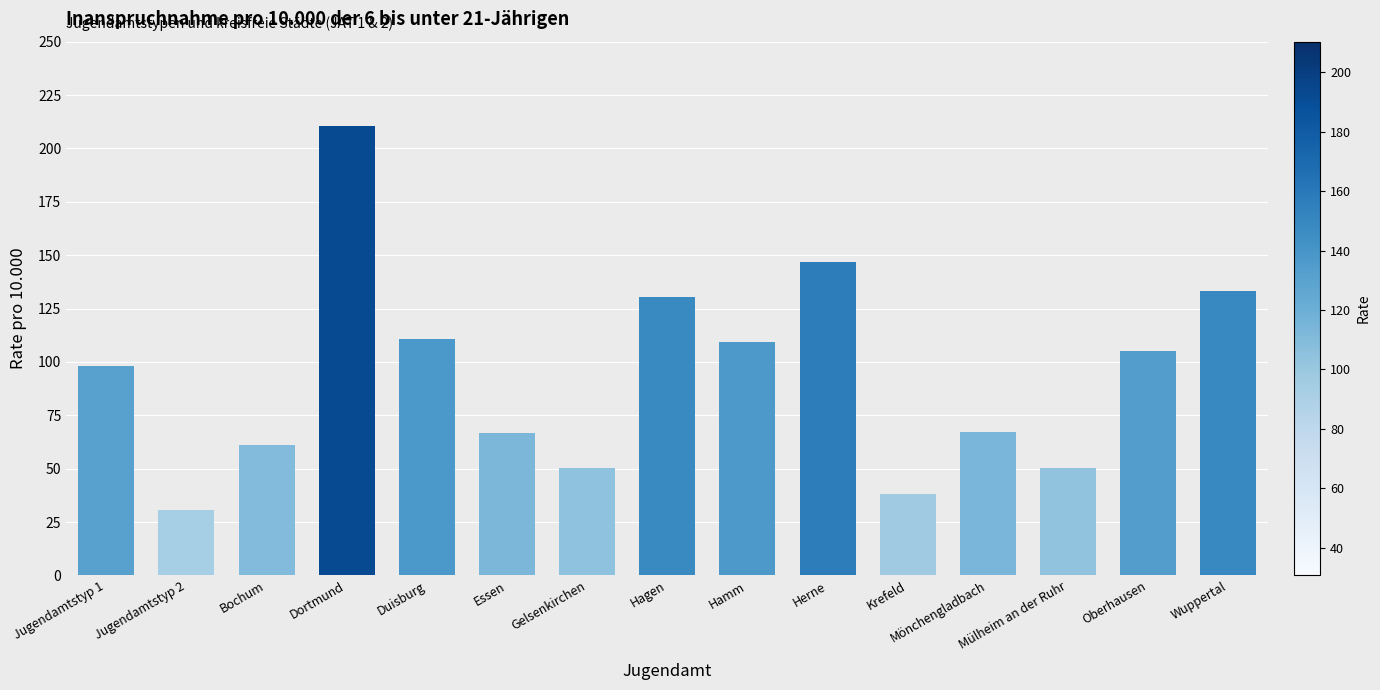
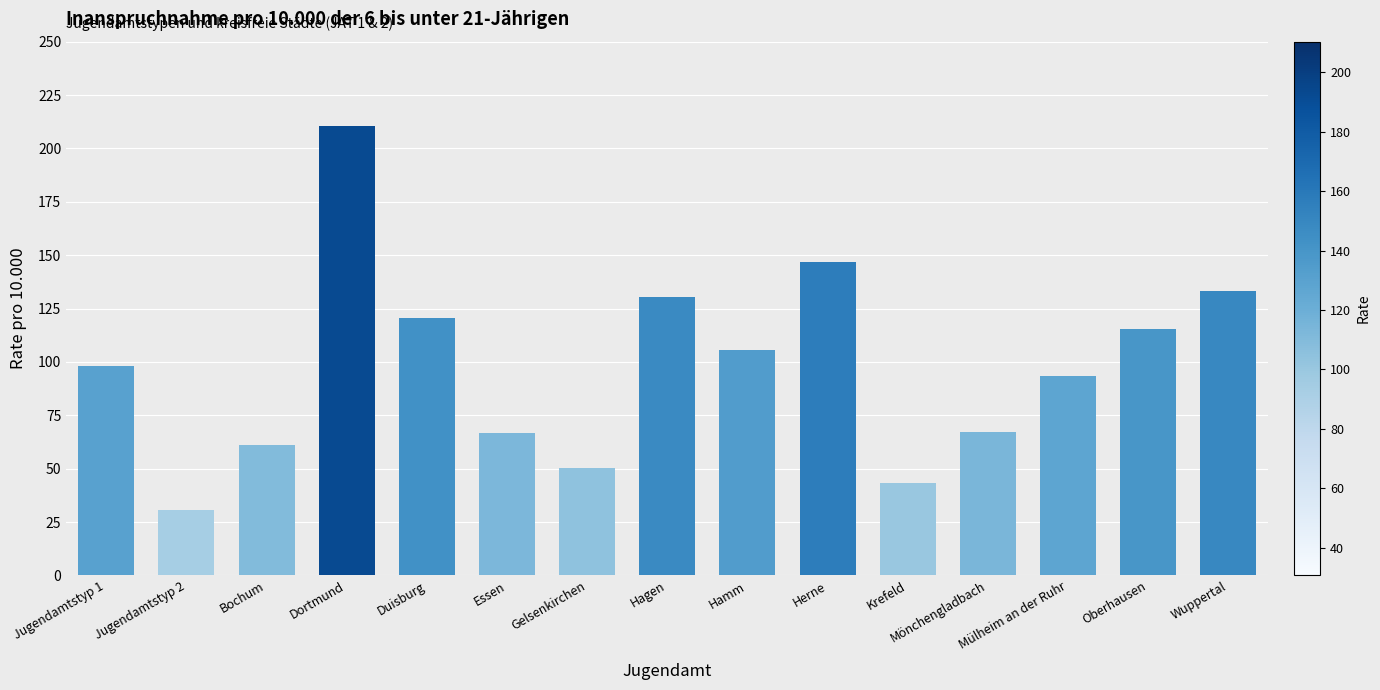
  {
    "Jugendamtstyp 1": 98,
    "Jugendamtstyp 2": 31,
    "Bochum": 61,
    "Dortmund": 210,
-   "Duisburg": 111,
+   "Duisburg": 121,
    "Essen": 67,
    "Gelsenkirchen": 51,
    "Hagen": 131,
-   "Hamm": 110,
+   "Hamm": 106,
    "Herne": 147,
-   "Krefeld": 38,
+   "Krefeld": 43,
    "Mönchengladbach": 67,
-   "Mülheim an der Ruhr": 50,
-   "Oberhausen": 105,
+   "Mülheim an der Ruhr": 94,
+   "Oberhausen": 115,
    "Wuppertal": 133
  }
